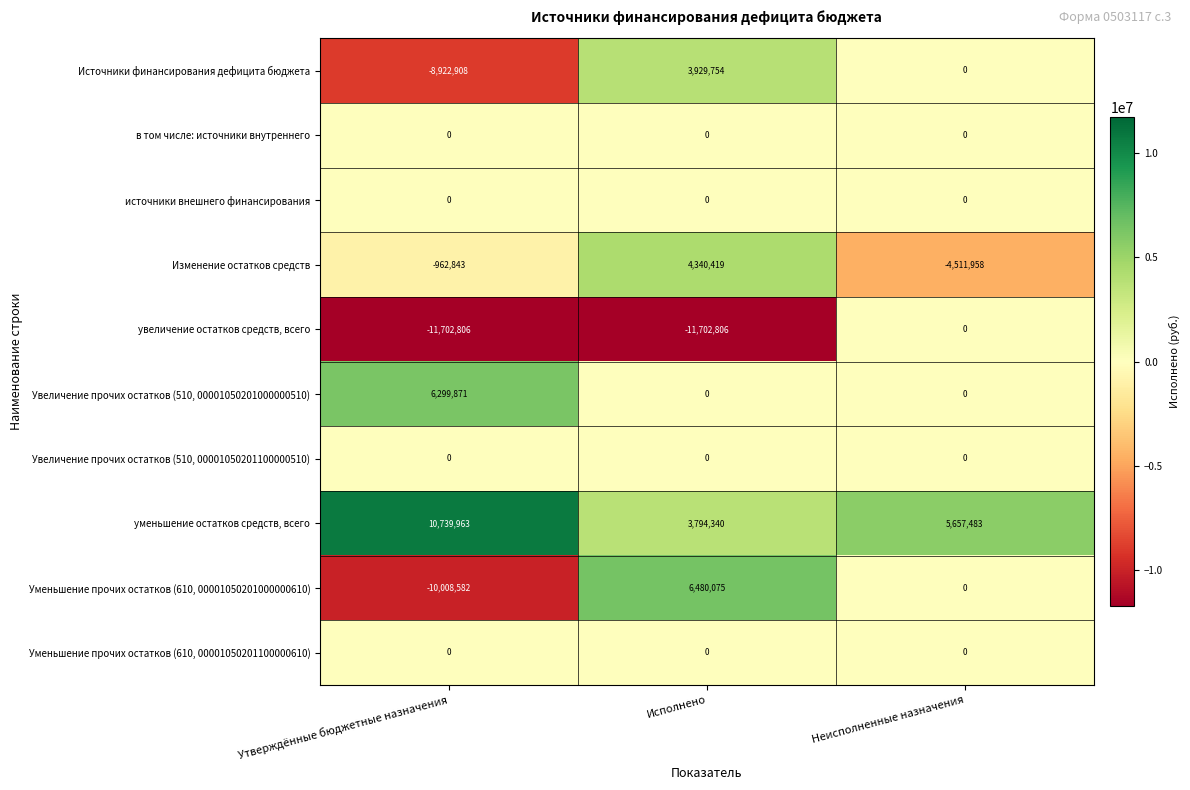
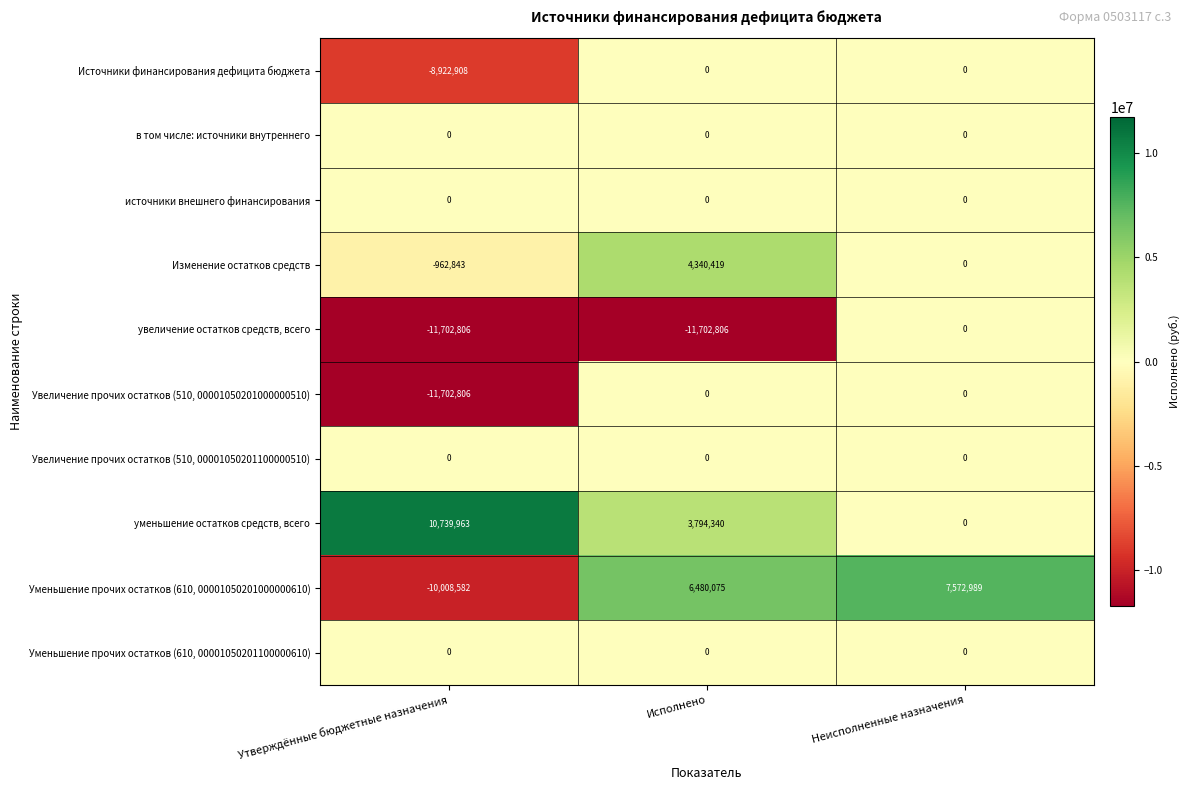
  {
    "Источники финансирования дефицита бюджета": {
      "Утверждённые бюджетные назначения": "-8,922,908",
-     "Исполнено": "3,929,754",
+     "Исполнено": "0",
      "Неисполненные назначения": "0"
    },
    "в том числе: источники внутреннего": {
      "Утверждённые бюджетные назначения": "0",
      "Исполнено": "0",
      "Неисполненные назначения": "0"
    },
    "источники внешнего финансирования": {
      "Утверждённые бюджетные назначения": "0",
      "Исполнено": "0",
      "Неисполненные назначения": "0"
    },
    "Изменение остатков средств": {
      "Утверждённые бюджетные назначения": "-962,843",
      "Исполнено": "4,340,419",
-     "Неисполненные назначения": "-4,511,958"
+     "Неисполненные назначения": "0"
    },
    "увеличение остатков средств, всего": {
      "Утверждённые бюджетные назначения": "-11,702,806",
      "Исполнено": "-11,702,806",
      "Неисполненные назначения": "0"
    },
    "Увеличение прочих остатков (510, 00001050201000000510)": {
-     "Утверждённые бюджетные назначения": "6,299,871",
+     "Утверждённые бюджетные назначения": "-11,702,806",
      "Исполнено": "0",
      "Неисполненные назначения": "0"
    },
    "Увеличение прочих остатков (510, 00001050201100000510)": {
      "Утверждённые бюджетные назначения": "0",
      "Исполнено": "0",
      "Неисполненные назначения": "0"
    },
    "уменьшение остатков средств, всего": {
      "Утверждённые бюджетные назначения": "10,739,963",
      "Исполнено": "3,794,340",
-     "Неисполненные назначения": "5,657,483"
+     "Неисполненные назначения": "0"
    },
    "Уменьшение прочих остатков (610, 00001050201000000610)": {
      "Утверждённые бюджетные назначения": "-10,008,582",
      "Исполнено": "6,480,075",
-     "Неисполненные назначения": "0"
+     "Неисполненные назначения": "7,572,989"
    },
    "Уменьшение прочих остатков (610, 00001050201100000610)": {
      "Утверждённые бюджетные назначения": "0",
      "Исполнено": "0",
      "Неисполненные назначения": "0"
    }
  }
